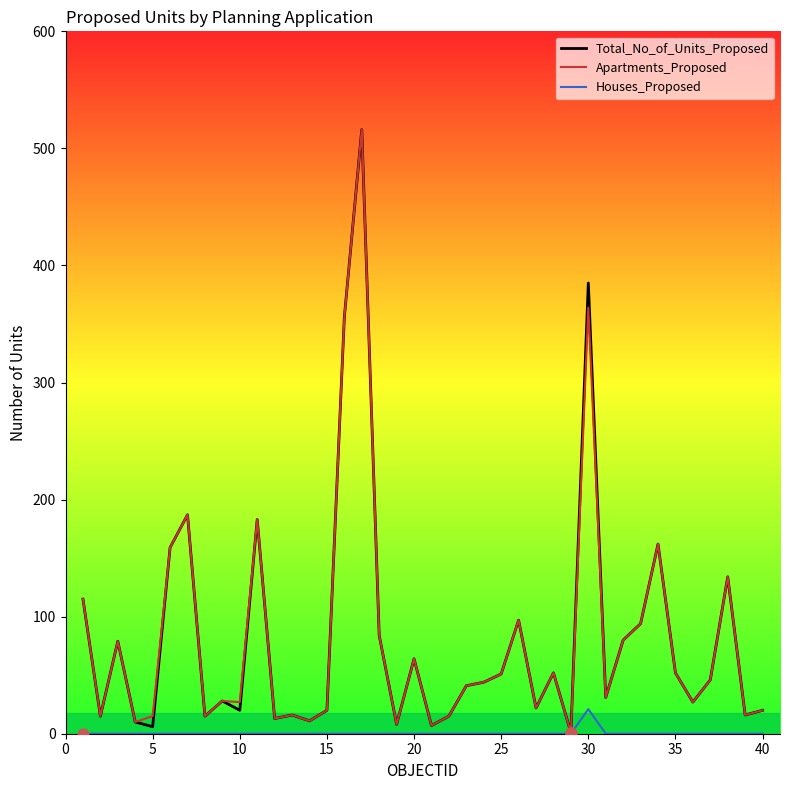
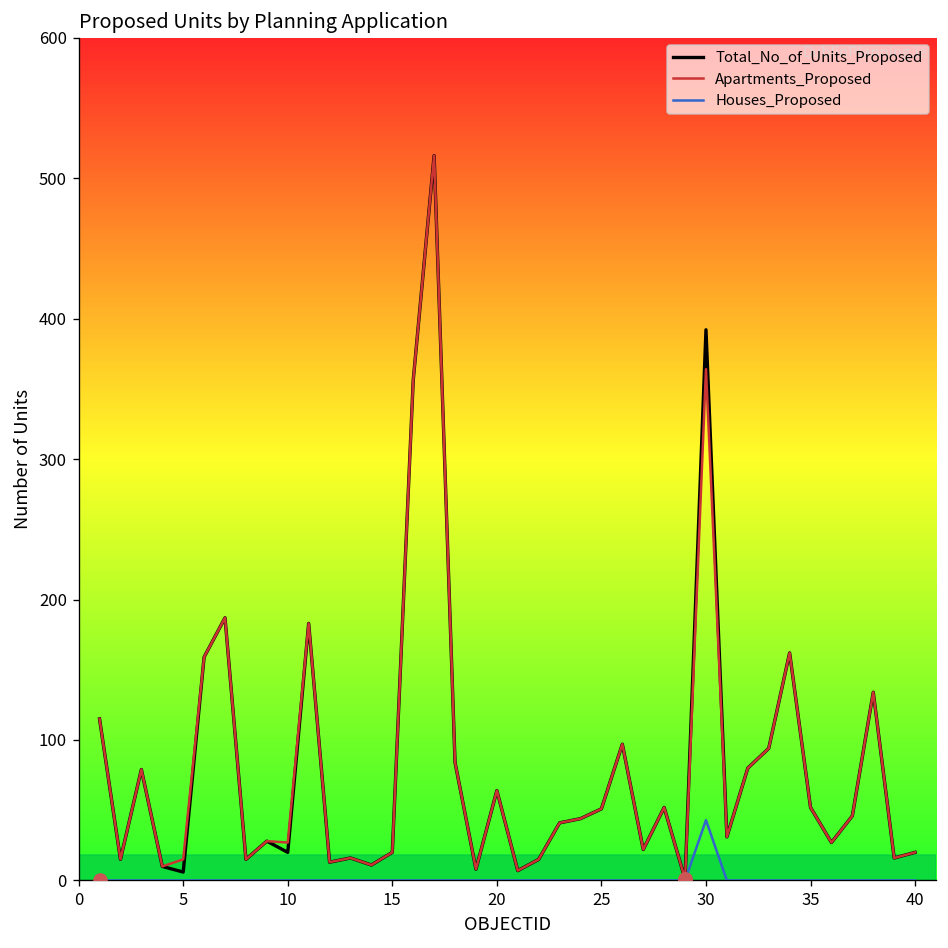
  {
    "Total_No_of_Units_Proposed": {
      "10": 20,
-     "30": 385
+     "30": 392
    },
    "Houses_Proposed": {
-     "30": 21
+     "30": 43
    }
  }
